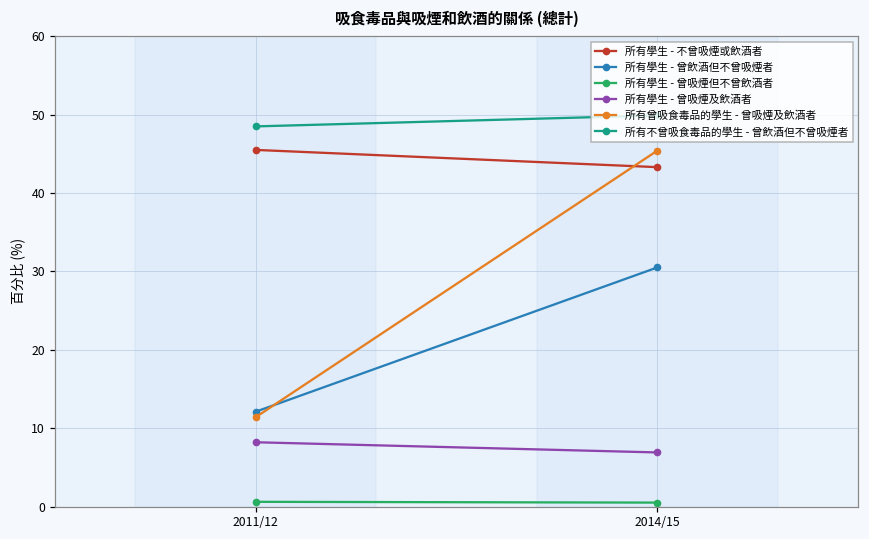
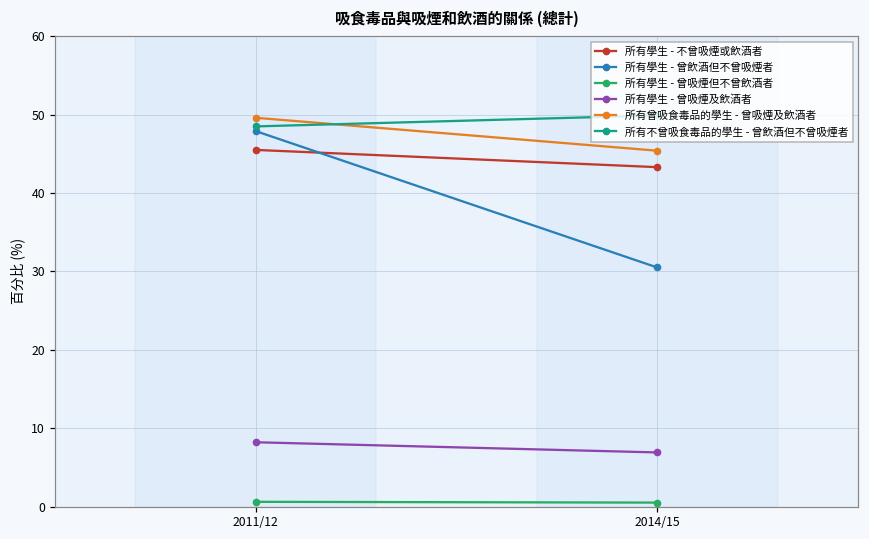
  {
    "所有學生 - 不曾吸煙或飲酒者": {
      "2011/12": 46,
      "2014/15": 43
    },
    "所有學生 - 曾飲酒但不曾吸煙者": {
-     "2011/12": 12,
+     "2011/12": 48,
      "2014/15": 31
    },
    "所有學生 - 曾吸煙及飲酒者": {
      "2011/12": 8,
      "2014/15": 7
    },
    "所有曾吸食毒品的學生 - 曾吸煙及飲酒者": {
-     "2011/12": 11,
+     "2011/12": 50,
      "2014/15": 45
    }
  }
